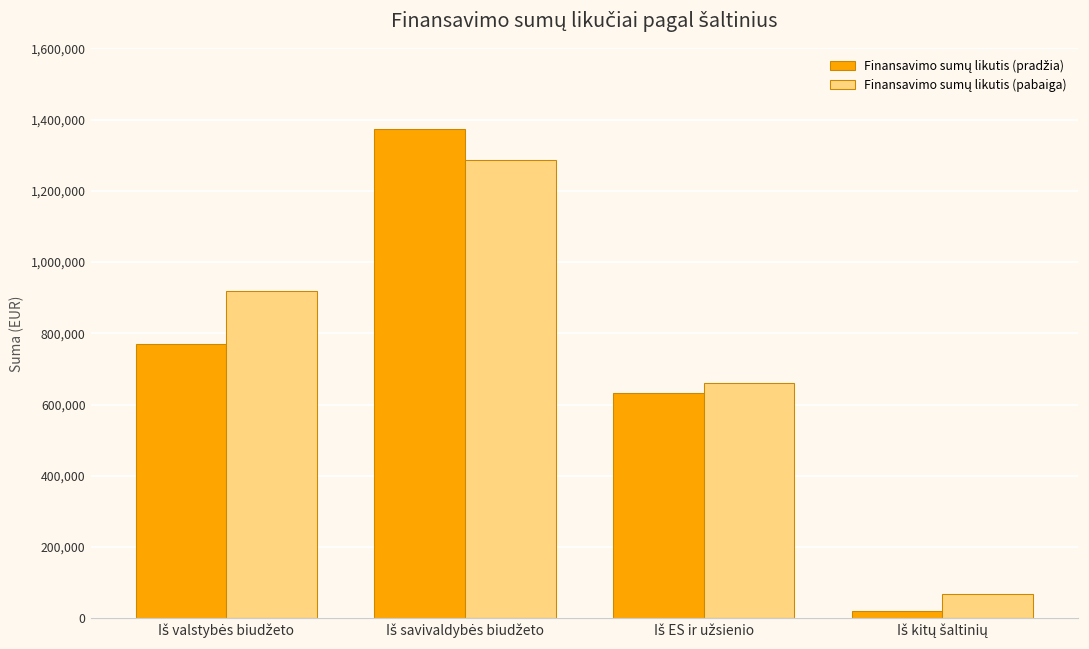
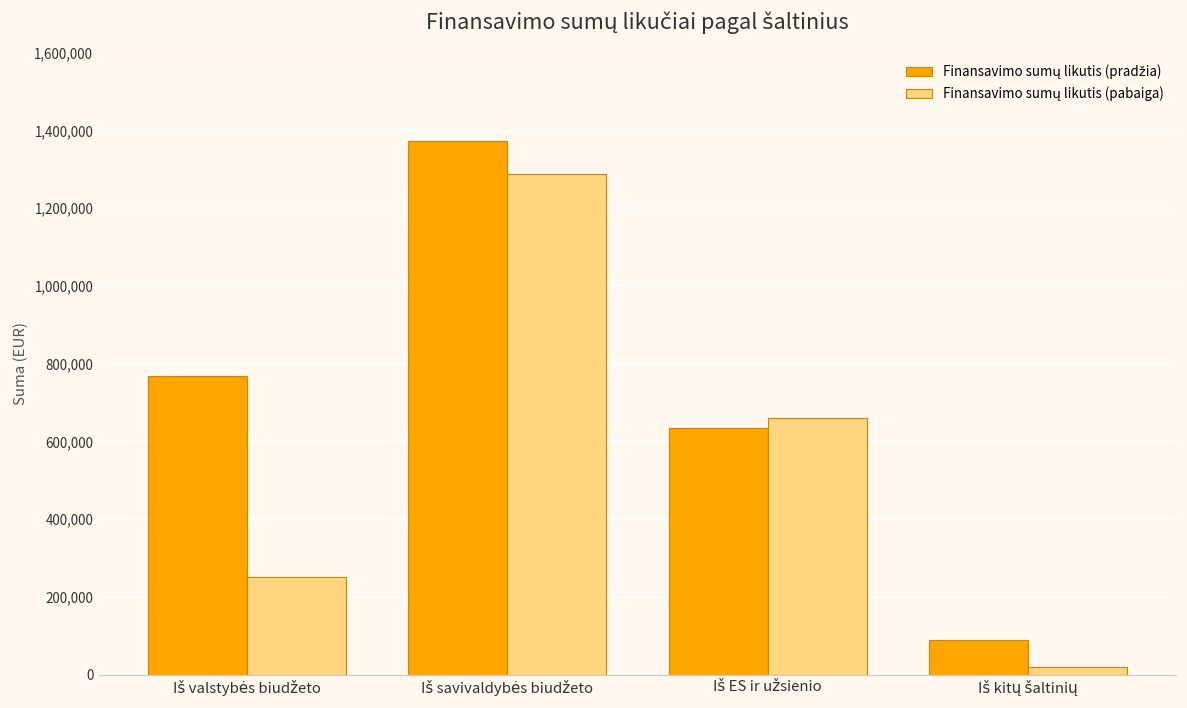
  {
    "Finansavimo sumų likutis (pradžia)": {
      "Iš valstybės biudžeto": "770,000",
      "Iš savivaldybės biudžeto": "1,370,000",
      "Iš ES ir užsienio": "630,000",
-     "Iš kitų šaltinių": "20,000"
+     "Iš kitų šaltinių": "90,000"
    },
    "Finansavimo sumų likutis (pabaiga)": {
-     "Iš valstybės biudžeto": "920,000",
+     "Iš valstybės biudžeto": "250,000",
      "Iš savivaldybės biudžeto": "1,290,000",
      "Iš ES ir užsienio": "660,000",
-     "Iš kitų šaltinių": "70,000"
+     "Iš kitų šaltinių": "20,000"
    }
  }
